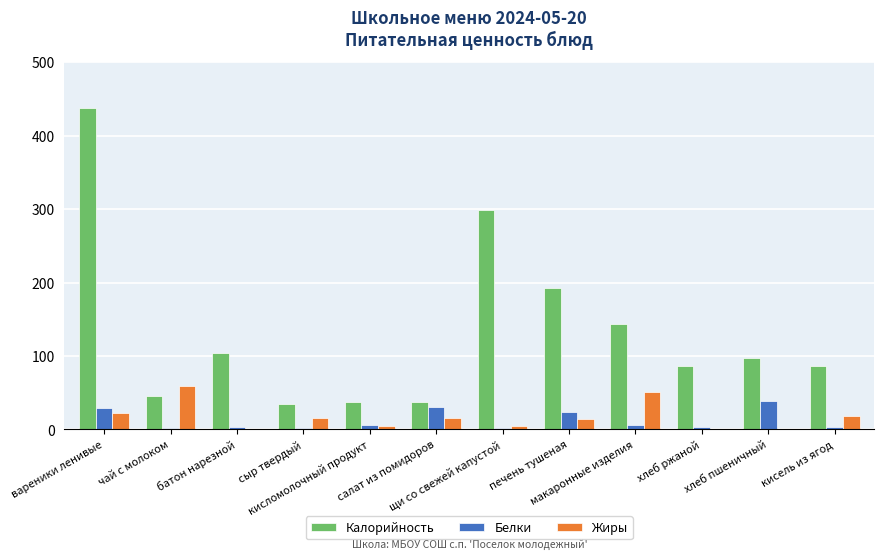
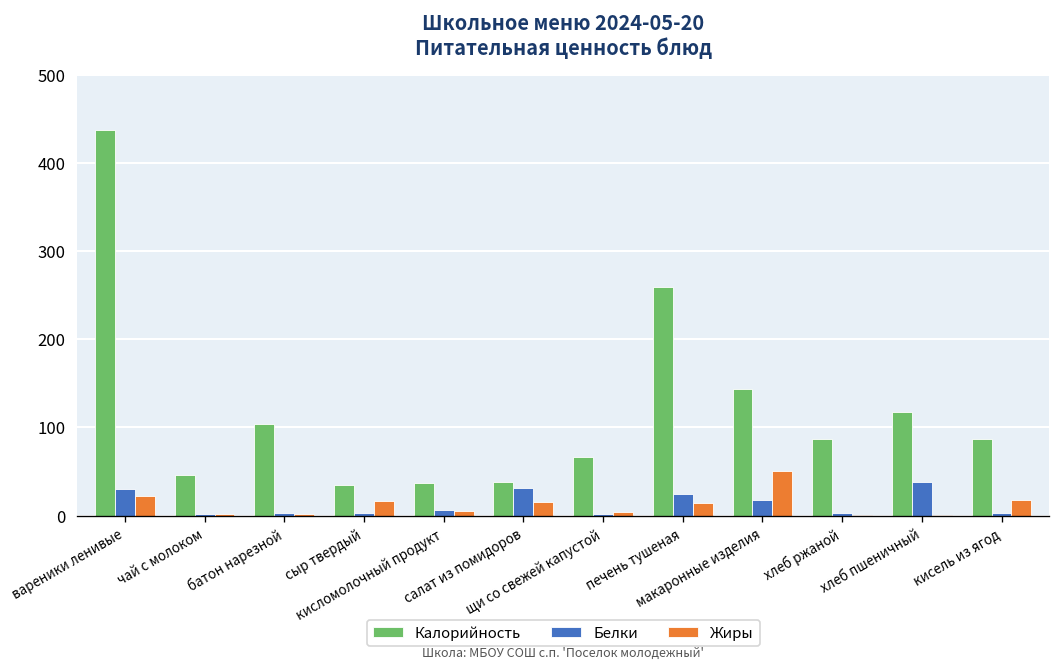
  {
    "Калорийность": {
      "вареники ленивые": 440,
      "чай с молоком": 50,
      "батон нарезной": 100,
      "сыр твердый": 40,
      "кисломолочный продукт": 40,
      "салат из помидоров": 40,
-     "щи со свежей капустой": 300,
-     "печень тушеная": 190,
+     "щи со свежей капустой": 70,
+     "печень тушеная": 260,
      "макаронные изделия": 140,
      "хлеб ржаной": 90,
-     "хлеб пшеничный": 100,
+     "хлеб пшеничный": 120,
      "кисель из ягод": 90
    },
    "Белки": {
      "вареники ленивые": 30,
      "кисломолочный продукт": 10,
      "салат из помидоров": 30,
      "печень тушеная": 20,
-     "макаронные изделия": 10,
+     "макаронные изделия": 20,
      "хлеб пшеничный": 40
    },
    "Жиры": {
      "вареники ленивые": 20,
-     "чай с молоком": 60,
+     "чай с молоком": 0,
      "сыр твердый": 20,
      "кисломолочный продукт": 10,
      "салат из помидоров": 20,
      "щи со свежей капустой": 0,
      "печень тушеная": 10,
      "макаронные изделия": 50,
      "кисель из ягод": 20
    }
  }
